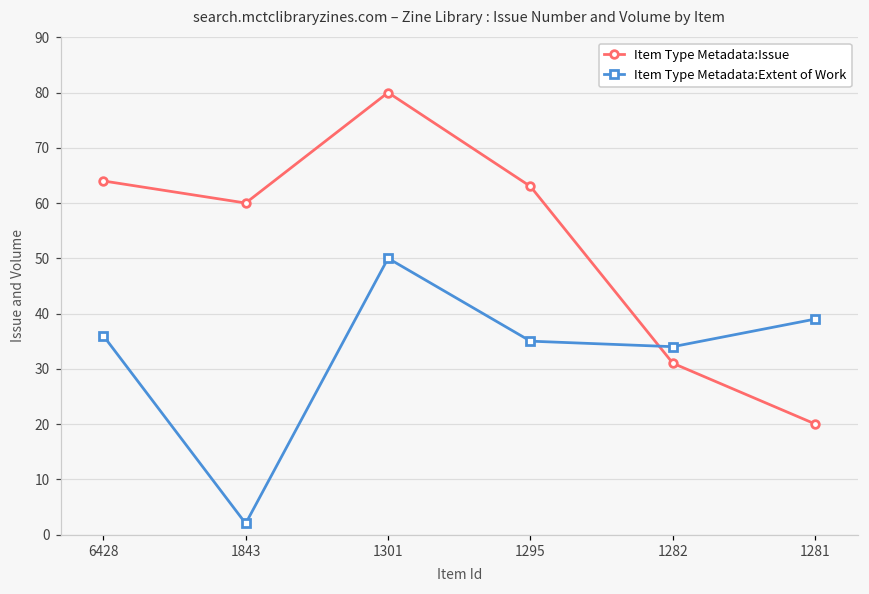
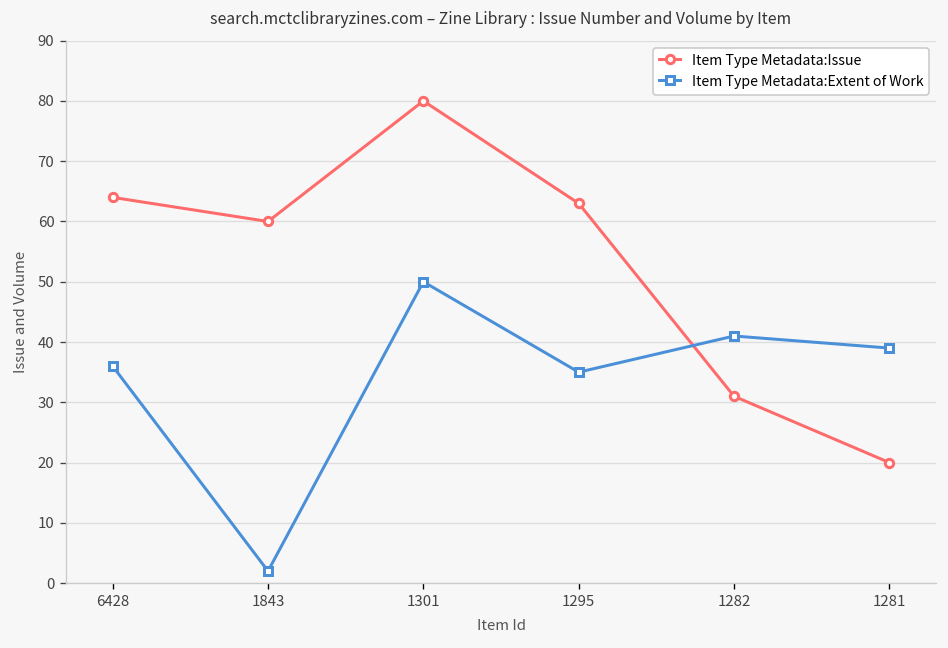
  {
    "Item Type Metadata:Issue": {
      "6428": 64,
      "1843": 60,
      "1301": 80,
      "1295": 63,
      "1282": 31,
      "1281": 20
    },
    "Item Type Metadata:Extent of Work": {
      "6428": 36,
      "1843": 2,
      "1301": 50,
      "1295": 35,
-     "1282": 34,
+     "1282": 41,
      "1281": 39
    }
  }
